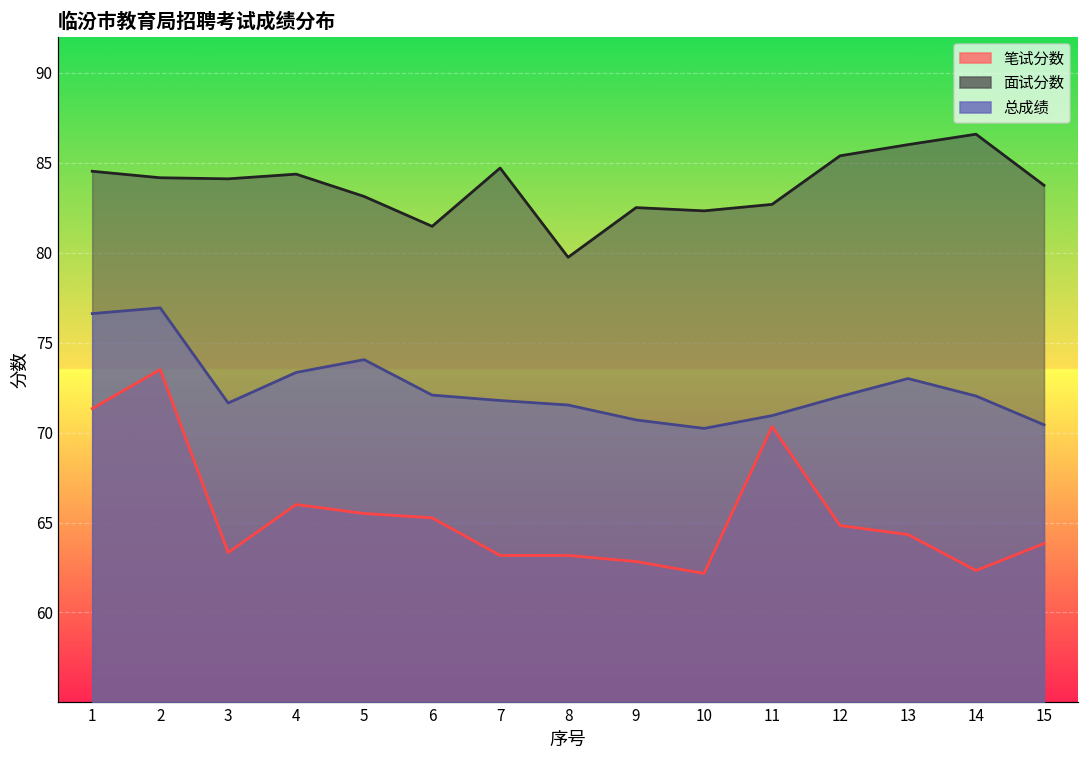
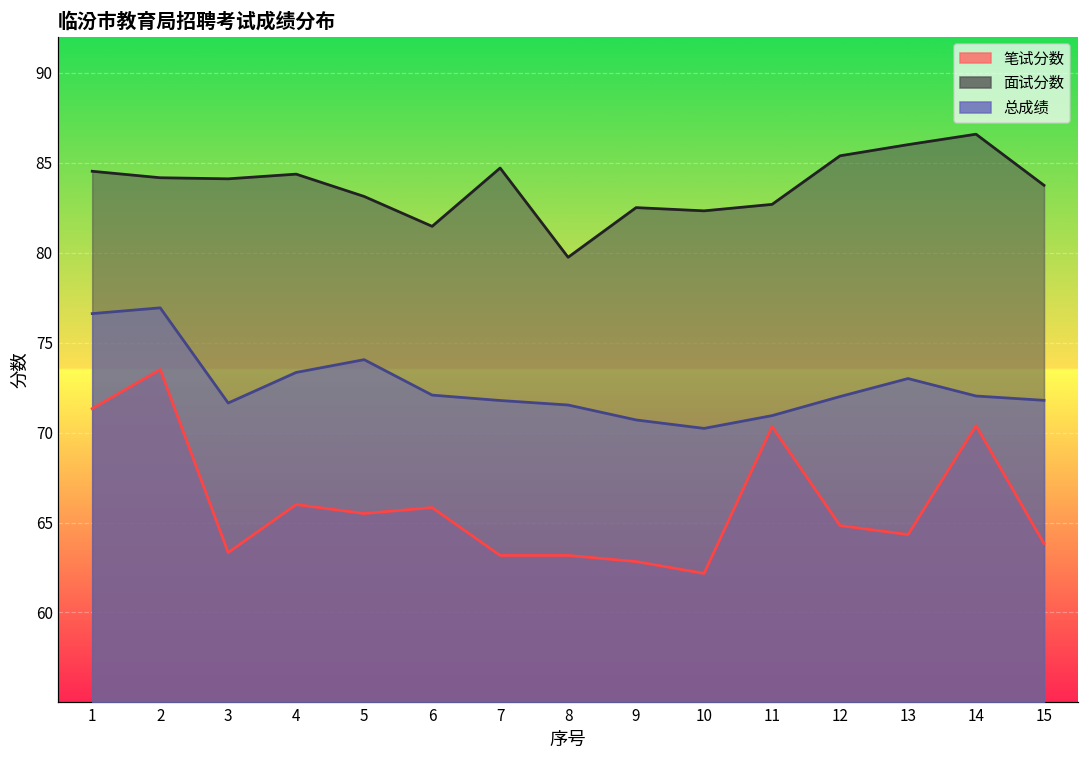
  {
    "笔试分数": {
      "1": 71.3,
      "2": 73.5,
      "3": 63.3,
      "4": 66.0,
      "5": 65.5,
-     "6": 65.3,
+     "6": 65.8,
      "7": 63.2,
      "8": 63.2,
      "9": 62.8,
      "10": 62.2,
      "11": 70.3,
      "12": 64.8,
      "13": 64.3,
-     "14": 62.3,
+     "14": 70.4,
      "15": 63.8
    },
    "面试分数": {
      "1": 84.5,
      "2": 84.2,
      "3": 84.1,
      "4": 84.4,
      "5": 83.1,
      "6": 81.5,
      "7": 84.7,
      "8": 79.7,
      "9": 82.5,
      "10": 82.3,
      "11": 82.7,
      "12": 85.4,
      "13": 86.0,
      "14": 86.6,
      "15": 83.7
    },
    "总成绩": {
      "1": 76.6,
      "2": 76.9,
      "3": 71.6,
      "4": 73.3,
      "5": 74.1,
      "6": 72.1,
      "7": 71.8,
      "8": 71.5,
      "9": 70.7,
      "10": 70.2,
      "11": 70.9,
      "12": 72.0,
      "13": 73.0,
      "14": 72.0,
-     "15": 70.4
+     "15": 71.8
    }
  }
